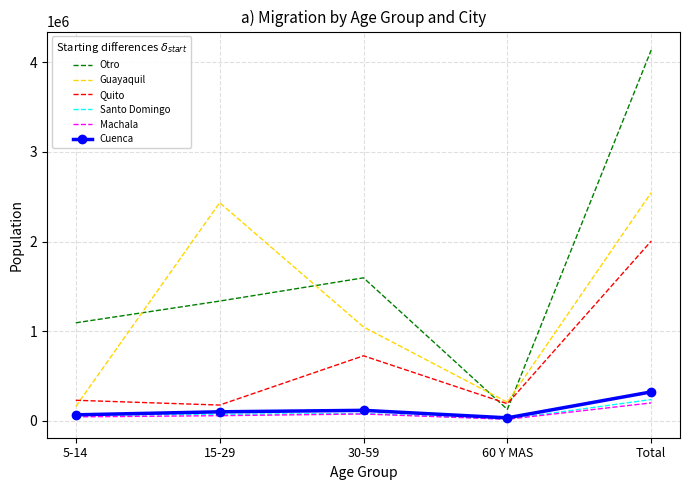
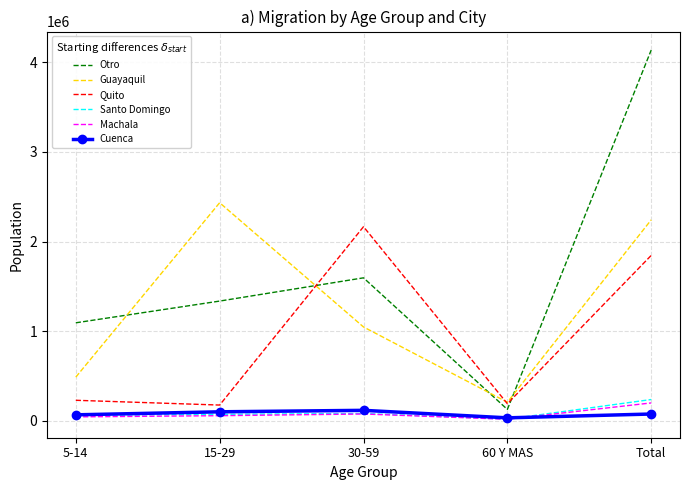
  {
    "Otro": {
      "5-14": 1100000,
      "15-29": 1300000,
      "30-59": 1600000,
      "60 Y MAS": 100000,
      "Total": 4100000
    },
    "Guayaquil": {
-     "5-14": 200000,
+     "5-14": 500000,
      "15-29": 2400000,
      "30-59": 1000000,
-     "Total": 2500000
+     "Total": 2200000
    },
    "Quito": {
      "5-14": 200000,
      "15-29": 200000,
-     "30-59": 700000,
-     "Total": 2000000
+     "30-59": 2200000,
+     "Total": 1800000
    },
    "Santo Domingo": {
      "Total": 200000
    },
    "Machala": {
      "Total": 200000
    },
    "Cuenca": {
      "30-59": 100000,
-     "Total": 300000
+     "Total": 100000
    }
  }
